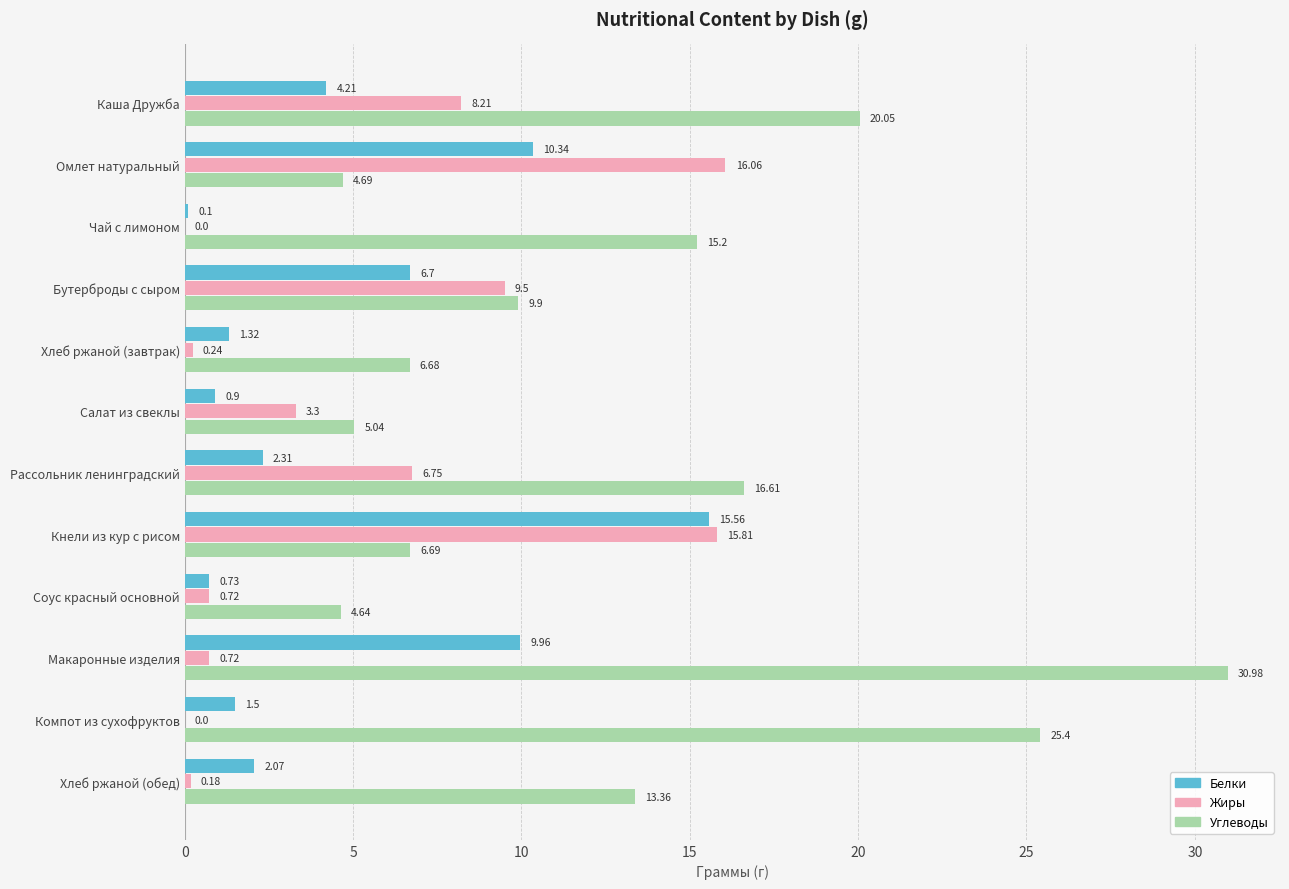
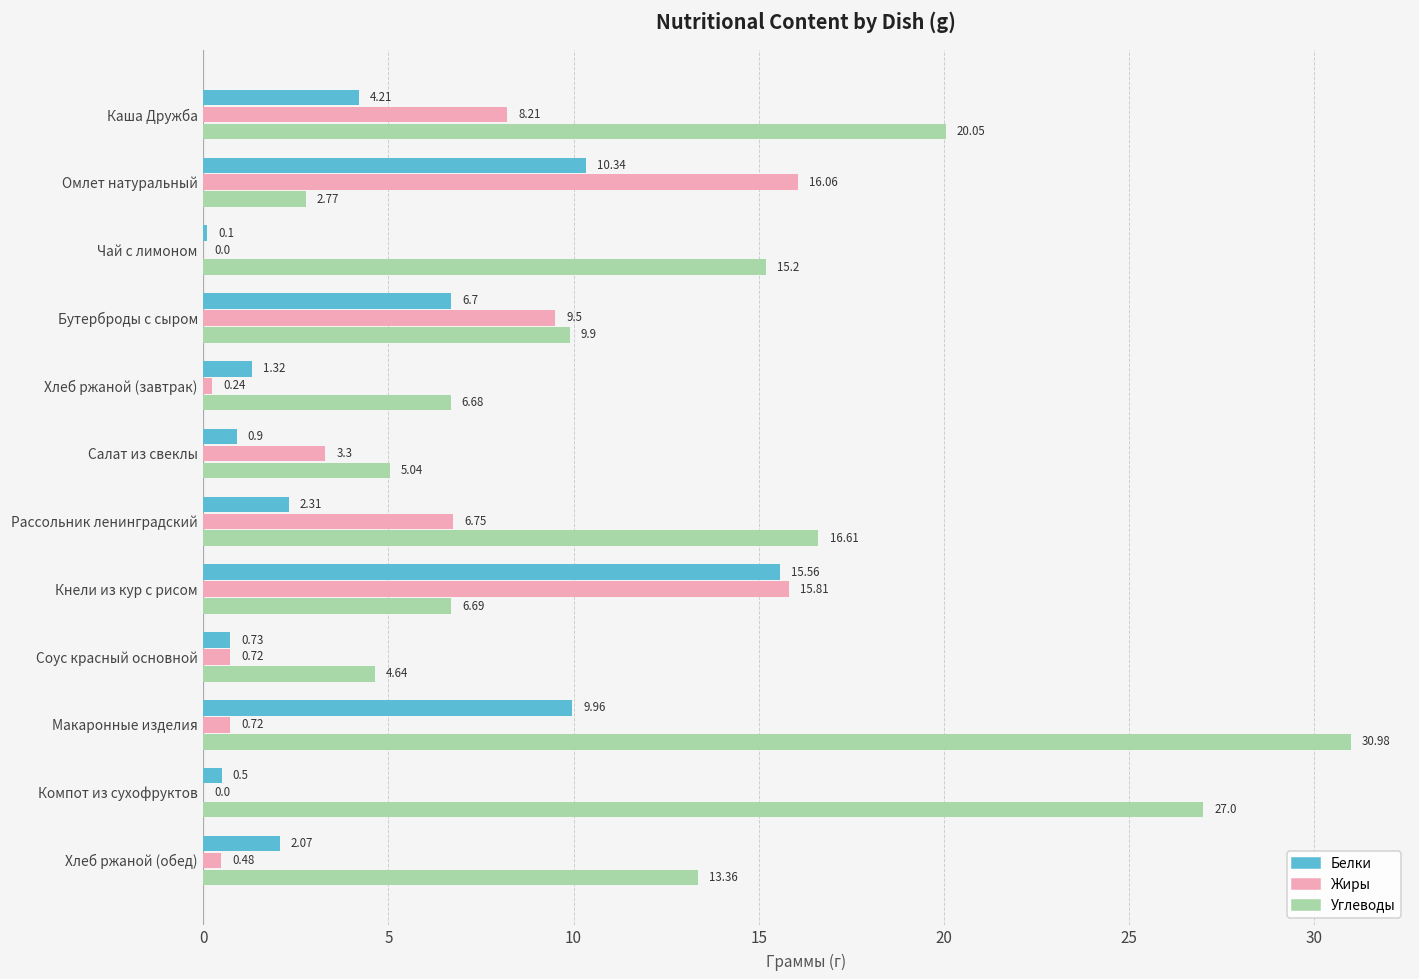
  {
    "Белки": {
      "Каша Дружба": 4.21,
      "Омлет натуральный": 10.34,
      "Чай с лимоном": 0.1,
      "Бутерброды с сыром": 6.7,
      "Хлеб ржаной (завтрак)": 1.32,
      "Салат из свеклы": 0.9,
      "Рассольник ленинградский": 2.31,
      "Кнели из кур с рисом": 15.56,
      "Соус красный основной": 0.73,
      "Макаронные изделия": 9.96,
-     "Компот из сухофруктов": 1.5,
+     "Компот из сухофруктов": 0.5,
      "Хлеб ржаной (обед)": 2.07
    },
    "Жиры": {
      "Каша Дружба": 8.21,
      "Омлет натуральный": 16.06,
      "Чай с лимоном": 0.0,
      "Бутерброды с сыром": 9.5,
      "Хлеб ржаной (завтрак)": 0.24,
      "Салат из свеклы": 3.3,
      "Рассольник ленинградский": 6.75,
      "Кнели из кур с рисом": 15.81,
      "Соус красный основной": 0.72,
      "Макаронные изделия": 0.72,
      "Компот из сухофруктов": 0.0,
-     "Хлеб ржаной (обед)": 0.18
+     "Хлеб ржаной (обед)": 0.48
    },
    "Углеводы": {
      "Каша Дружба": 20.05,
-     "Омлет натуральный": 4.69,
+     "Омлет натуральный": 2.77,
      "Чай с лимоном": 15.2,
      "Бутерброды с сыром": 9.9,
      "Хлеб ржаной (завтрак)": 6.68,
      "Салат из свеклы": 5.04,
      "Рассольник ленинградский": 16.61,
      "Кнели из кур с рисом": 6.69,
      "Соус красный основной": 4.64,
      "Макаронные изделия": 30.98,
-     "Компот из сухофруктов": 25.4,
+     "Компот из сухофруктов": 27.0,
      "Хлеб ржаной (обед)": 13.36
    }
  }
